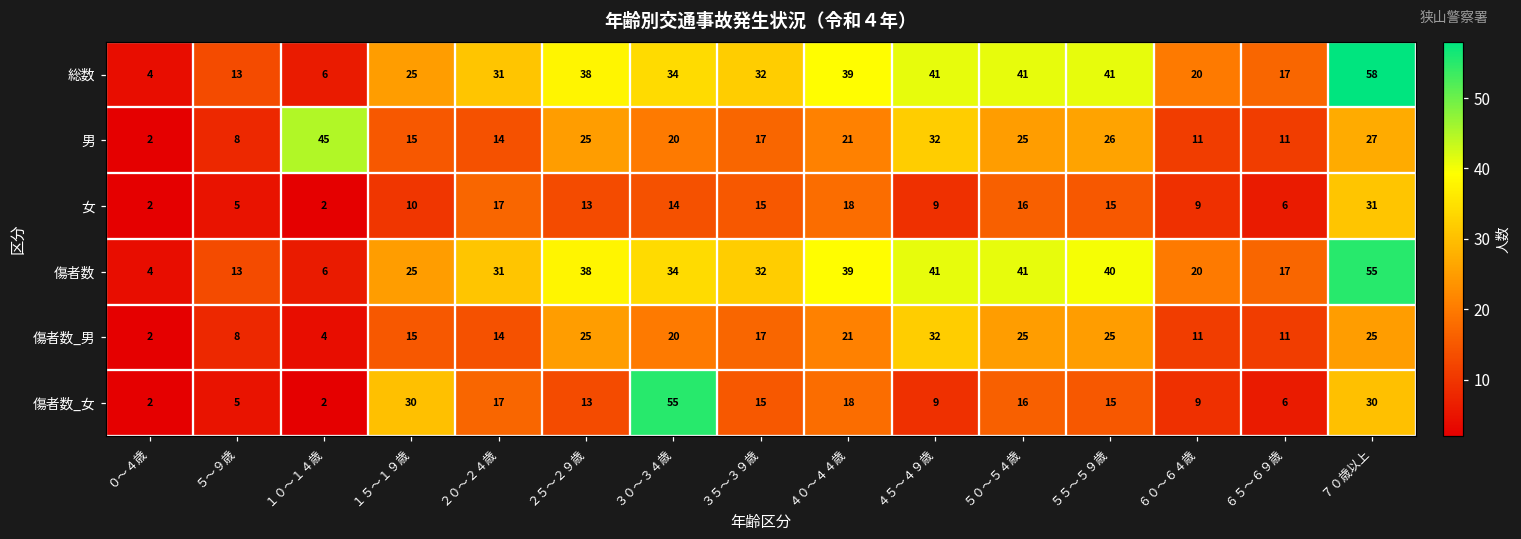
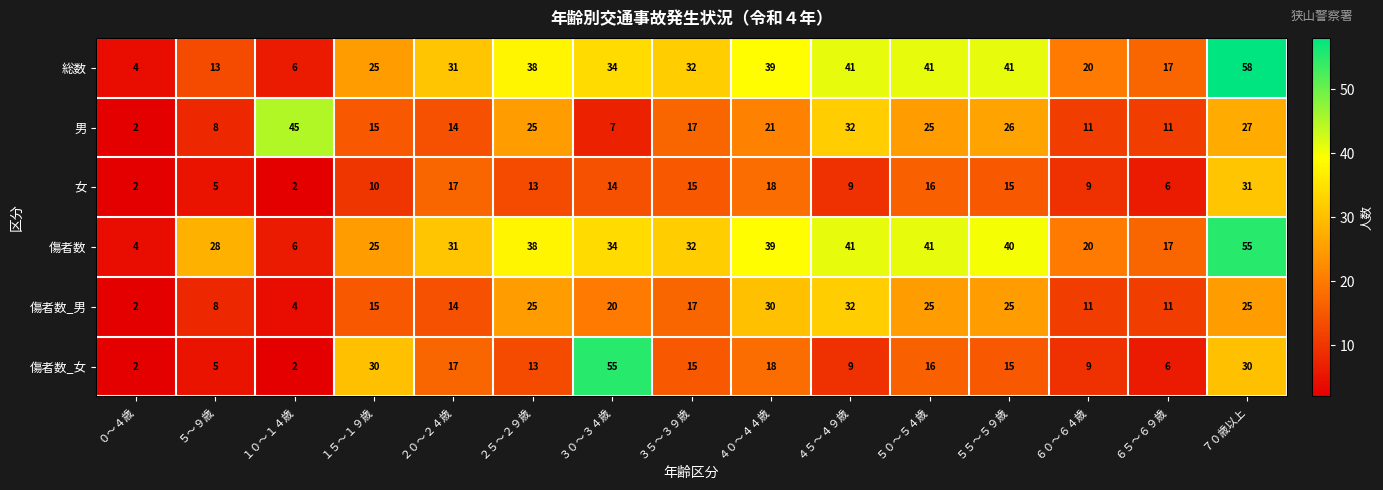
  {
    "総数": {
      "０～４歳": 4,
      "５～９歳": 13,
      "１０～１４歳": 6,
      "１５～１９歳": 25,
      "２０～２４歳": 31,
      "２５～２９歳": 38,
      "３０～３４歳": 34,
      "３５～３９歳": 32,
      "４０～４４歳": 39,
      "４５～４９歳": 41,
      "５０～５４歳": 41,
      "５５～５９歳": 41,
      "６０～６４歳": 20,
      "６５～６９歳": 17,
      "７０歳以上": 58
    },
    "男": {
      "０～４歳": 2,
      "５～９歳": 8,
      "１０～１４歳": 45,
      "１５～１９歳": 15,
      "２０～２４歳": 14,
      "２５～２９歳": 25,
-     "３０～３４歳": 20,
+     "３０～３４歳": 7,
      "３５～３９歳": 17,
      "４０～４４歳": 21,
      "４５～４９歳": 32,
      "５０～５４歳": 25,
      "５５～５９歳": 26,
      "６０～６４歳": 11,
      "６５～６９歳": 11,
      "７０歳以上": 27
    },
    "女": {
      "０～４歳": 2,
      "５～９歳": 5,
      "１０～１４歳": 2,
      "１５～１９歳": 10,
      "２０～２４歳": 17,
      "２５～２９歳": 13,
      "３０～３４歳": 14,
      "３５～３９歳": 15,
      "４０～４４歳": 18,
      "４５～４９歳": 9,
      "５０～５４歳": 16,
      "５５～５９歳": 15,
      "６０～６４歳": 9,
      "６５～６９歳": 6,
      "７０歳以上": 31
    },
    "傷者数": {
      "０～４歳": 4,
-     "５～９歳": 13,
+     "５～９歳": 28,
      "１０～１４歳": 6,
      "１５～１９歳": 25,
      "２０～２４歳": 31,
      "２５～２９歳": 38,
      "３０～３４歳": 34,
      "３５～３９歳": 32,
      "４０～４４歳": 39,
      "４５～４９歳": 41,
      "５０～５４歳": 41,
      "５５～５９歳": 40,
      "６０～６４歳": 20,
      "６５～６９歳": 17,
      "７０歳以上": 55
    },
    "傷者数_男": {
      "０～４歳": 2,
      "５～９歳": 8,
      "１０～１４歳": 4,
      "１５～１９歳": 15,
      "２０～２４歳": 14,
      "２５～２９歳": 25,
      "３０～３４歳": 20,
      "３５～３９歳": 17,
-     "４０～４４歳": 21,
+     "４０～４４歳": 30,
      "４５～４９歳": 32,
      "５０～５４歳": 25,
      "５５～５９歳": 25,
      "６０～６４歳": 11,
      "６５～６９歳": 11,
      "７０歳以上": 25
    },
    "傷者数_女": {
      "０～４歳": 2,
      "５～９歳": 5,
      "１０～１４歳": 2,
      "１５～１９歳": 30,
      "２０～２４歳": 17,
      "２５～２９歳": 13,
      "３０～３４歳": 55,
      "３５～３９歳": 15,
      "４０～４４歳": 18,
      "４５～４９歳": 9,
      "５０～５４歳": 16,
      "５５～５９歳": 15,
      "６０～６４歳": 9,
      "６５～６９歳": 6,
      "７０歳以上": 30
    }
  }
